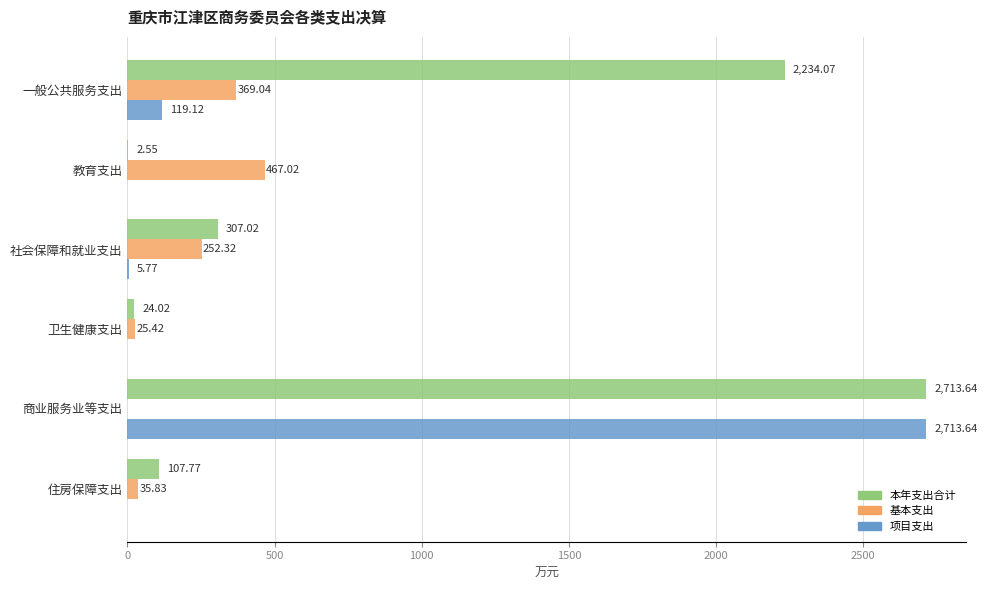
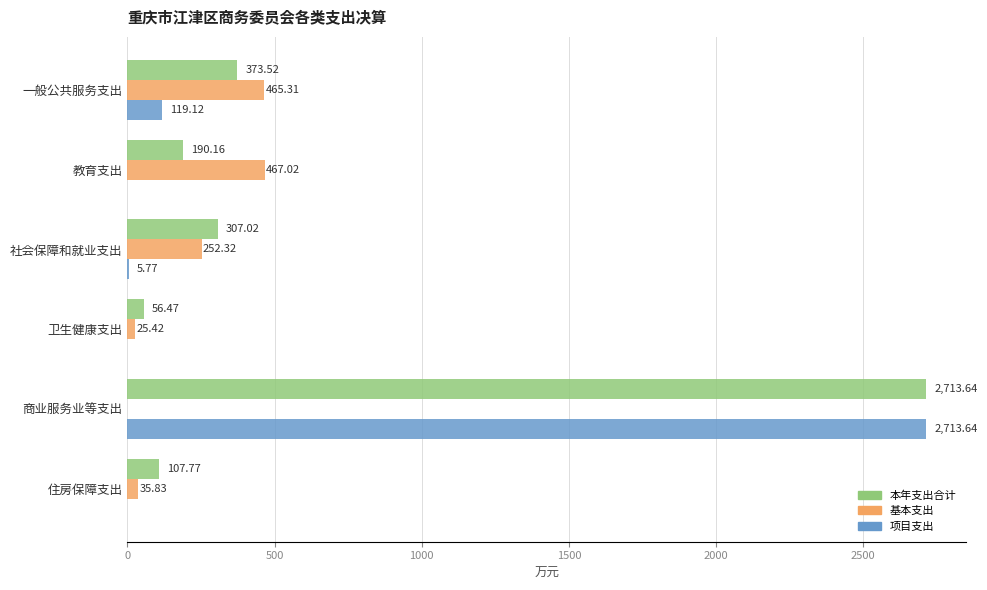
  {
    "本年支出合计": {
-     "一般公共服务支出": "2,234.07",
-     "教育支出": "2.55",
+     "一般公共服务支出": "373.52",
+     "教育支出": "190.16",
      "社会保障和就业支出": "307.02",
-     "卫生健康支出": "24.02",
+     "卫生健康支出": "56.47",
      "商业服务业等支出": "2,713.64",
      "住房保障支出": "107.77"
    },
    "基本支出": {
-     "一般公共服务支出": "369.04",
+     "一般公共服务支出": "465.31",
      "教育支出": "467.02",
      "社会保障和就业支出": "252.32",
      "卫生健康支出": "25.42",
      "住房保障支出": "35.83"
    },
    "项目支出": {
      "一般公共服务支出": "119.12",
      "社会保障和就业支出": "5.77",
      "商业服务业等支出": "2,713.64"
    }
  }
